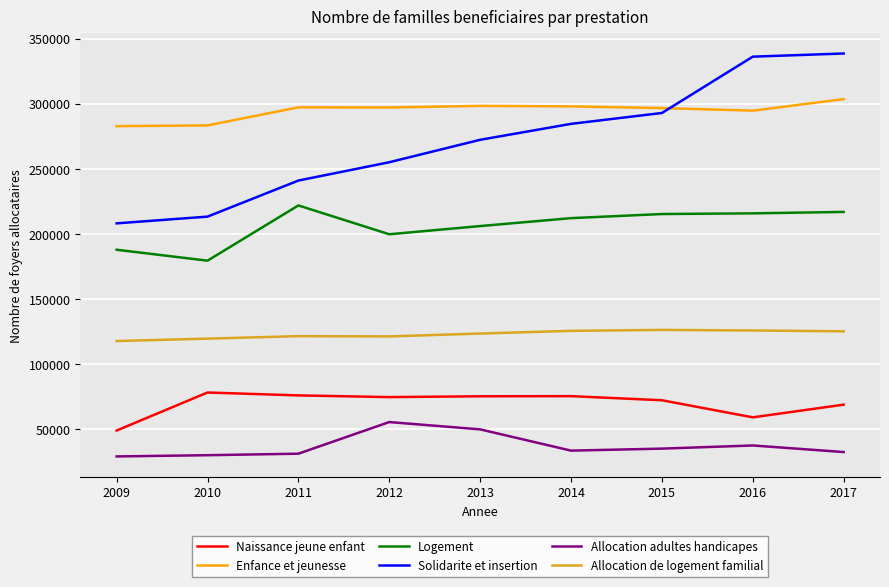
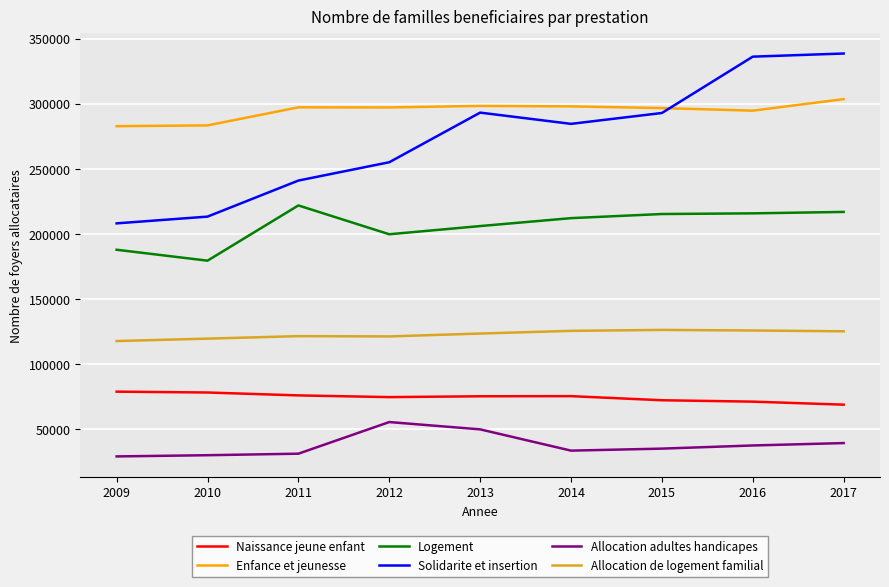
  {
    "Naissance jeune enfant": {
-     "2009": 49000,
+     "2009": 79000,
      "2010": 78000,
      "2011": 76000,
      "2012": 75000,
      "2013": 75000,
      "2014": 75000,
      "2015": 72000,
-     "2016": 59000,
+     "2016": 71000,
      "2017": 69000
    },
    "Logement": {
      "2009": 188000,
      "2010": 179000,
      "2011": 222000,
      "2012": 200000,
      "2013": 206000,
      "2014": 212000,
      "2015": 215000,
      "2016": 216000,
      "2017": 217000
    },
    "Solidarite et insertion": {
      "2009": 208000,
      "2010": 213000,
      "2011": 241000,
      "2012": 255000,
-     "2013": 272000,
+     "2013": 293000,
      "2014": 285000,
      "2015": 293000,
      "2016": 336000,
      "2017": 339000
    },
    "Allocation adultes handicapes": {
      "2009": 29000,
      "2010": 30000,
      "2011": 31000,
      "2012": 56000,
      "2013": 50000,
      "2014": 34000,
      "2015": 35000,
      "2016": 38000,
-     "2017": 33000
+     "2017": 39000
    }
  }
